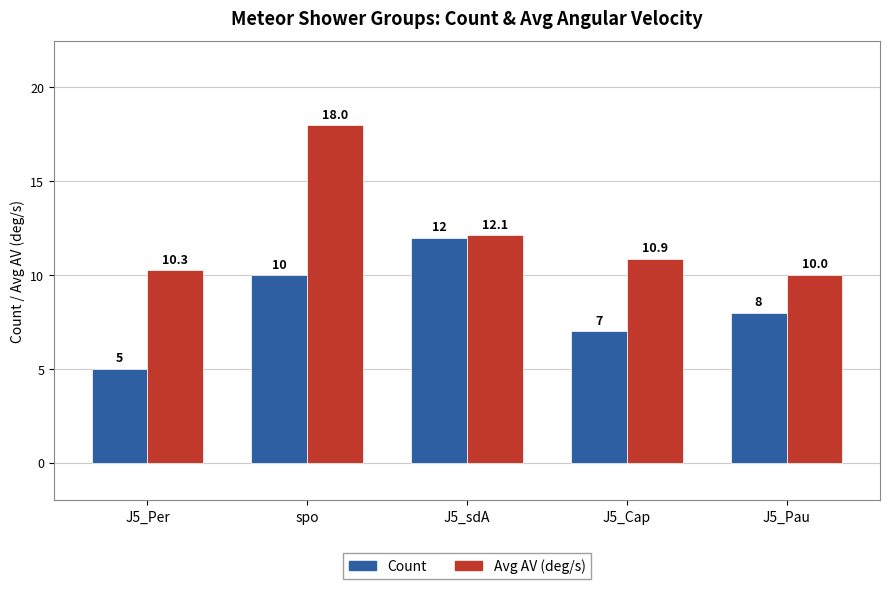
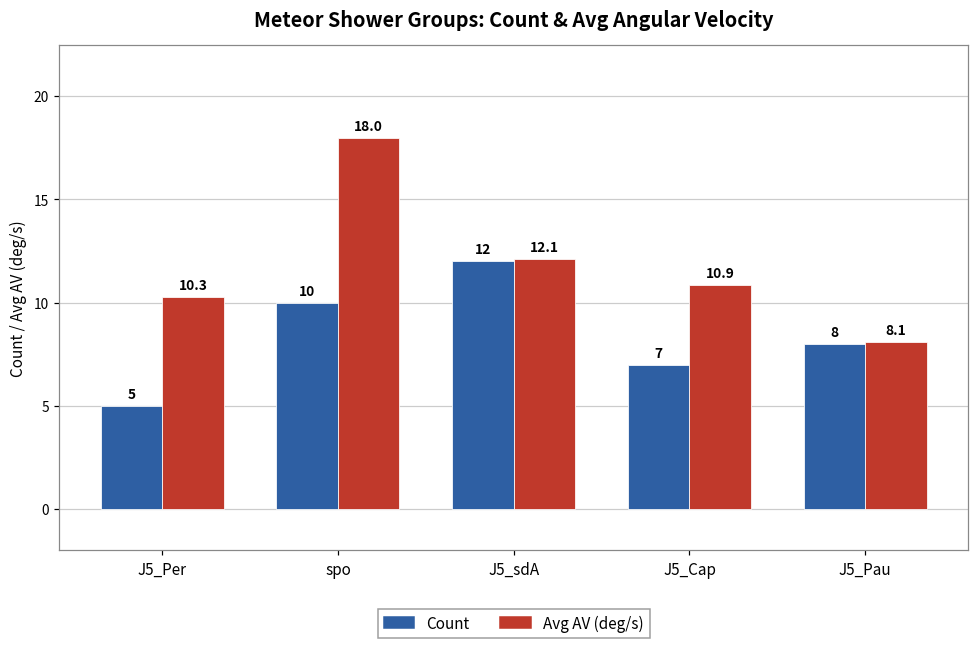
  {
    "Count": {
      "J5_Per": 5,
      "spo": 10,
      "J5_sdA": 12,
      "J5_Cap": 7,
      "J5_Pau": 8
    },
    "Avg AV (deg/s)": {
      "J5_Per": 10.3,
      "spo": 18.0,
      "J5_sdA": 12.1,
      "J5_Cap": 10.9,
-     "J5_Pau": 10.0
+     "J5_Pau": 8.1
    }
  }
